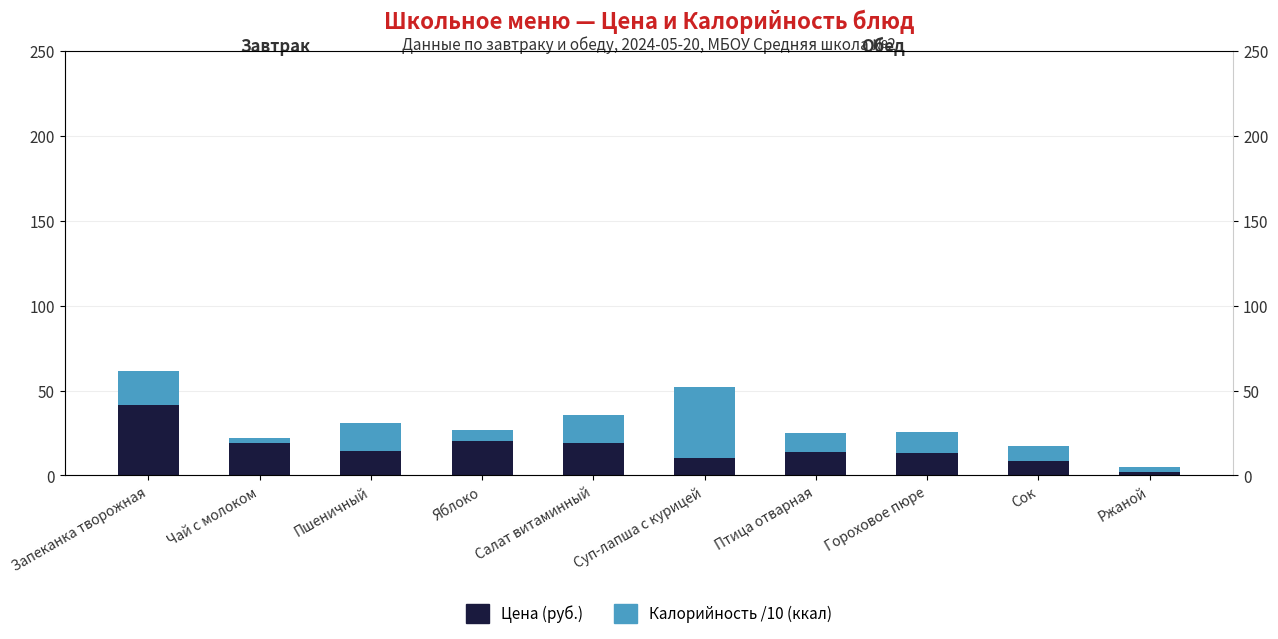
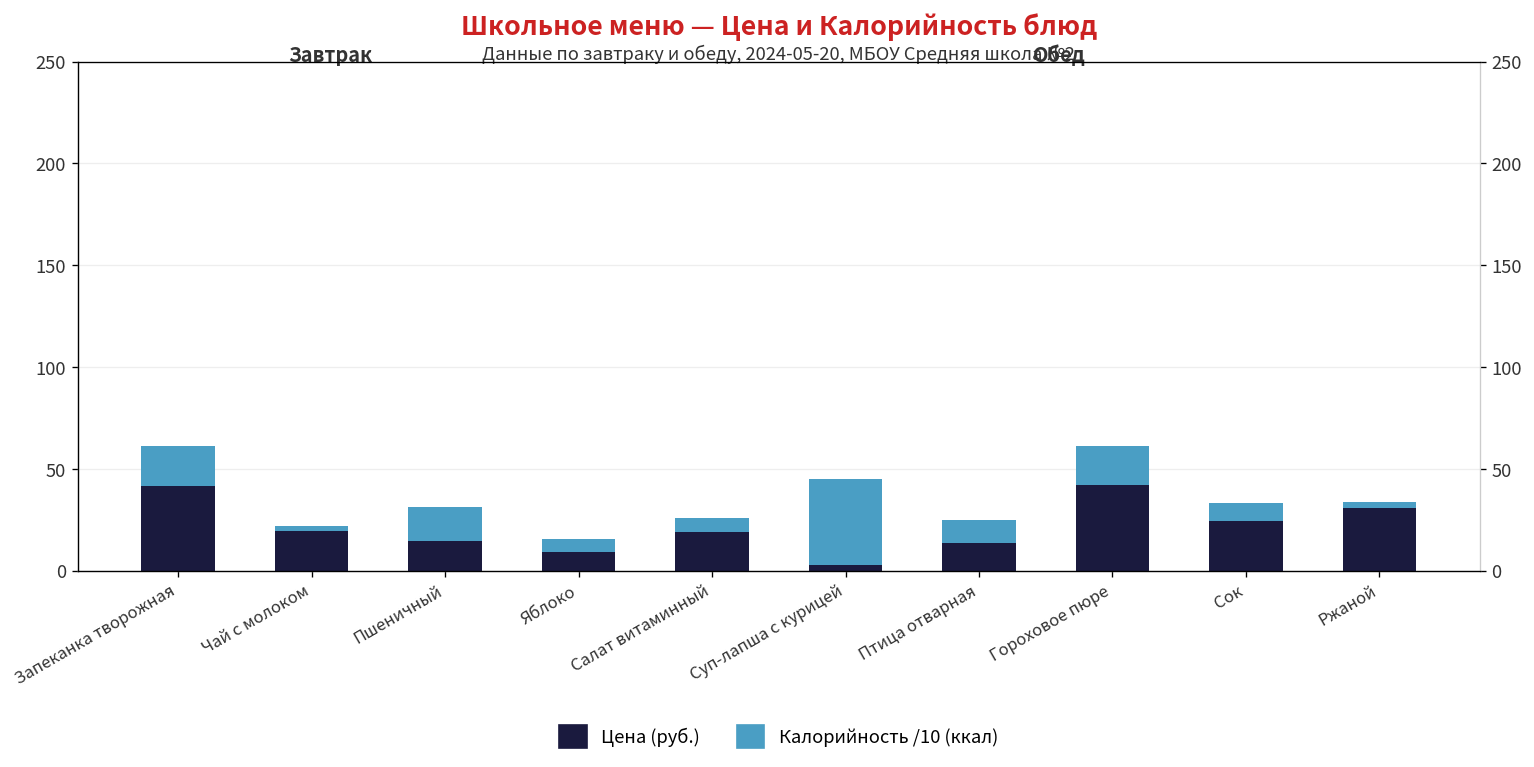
  {
    "Цена (руб.)": {
      "Запеканка творожная": 41,
      "Чай с молоком": 19,
      "Пшеничный": 15,
-     "Яблоко": 21,
+     "Яблоко": 9,
      "Салат витаминный": 19,
-     "Суп-лапша с курицей": 10,
+     "Суп-лапша с курицей": 3,
      "Птица отварная": 14,
-     "Гороховое пюре": 13,
-     "Сок": 9,
-     "Ржаной": 2
+     "Гороховое пюре": 42,
+     "Сок": 24,
+     "Ржаной": 31
    },
    "Калорийность /10 (ккал)": {
      "Запеканка творожная": 20,
      "Чай с молоком": 3,
      "Пшеничный": 17,
      "Яблоко": 6,
-     "Салат витаминный": 17,
+     "Салат витаминный": 7,
      "Суп-лапша с курицей": 42,
      "Птица отварная": 11,
-     "Гороховое пюре": 13,
+     "Гороховое пюре": 19,
      "Сок": 9,
      "Ржаной": 3
    }
  }
